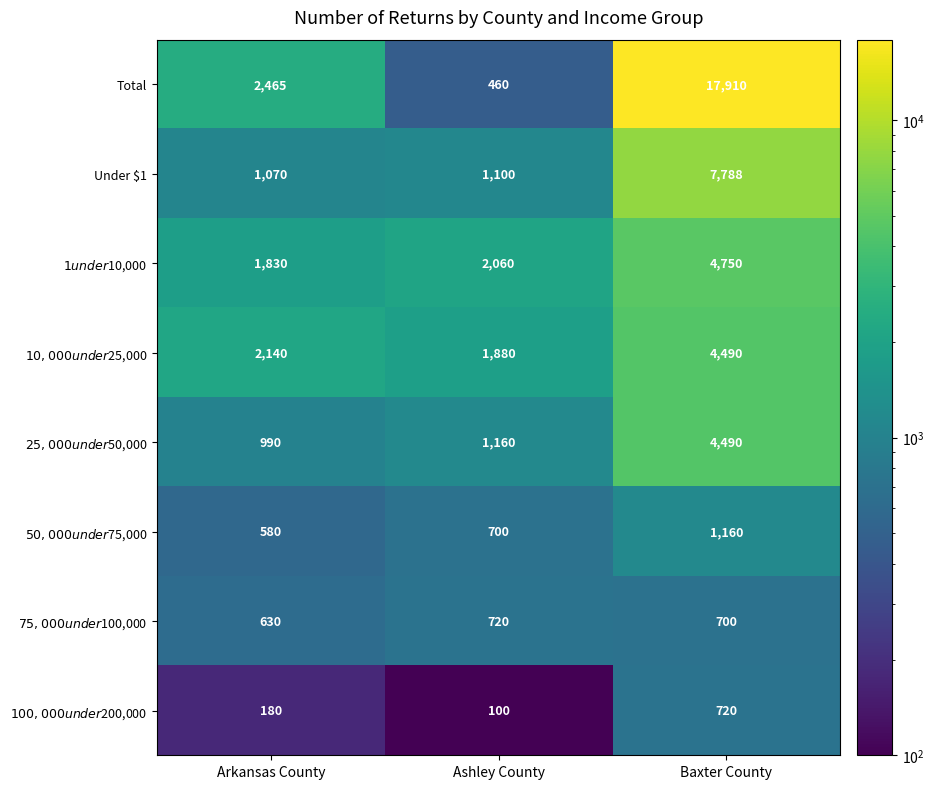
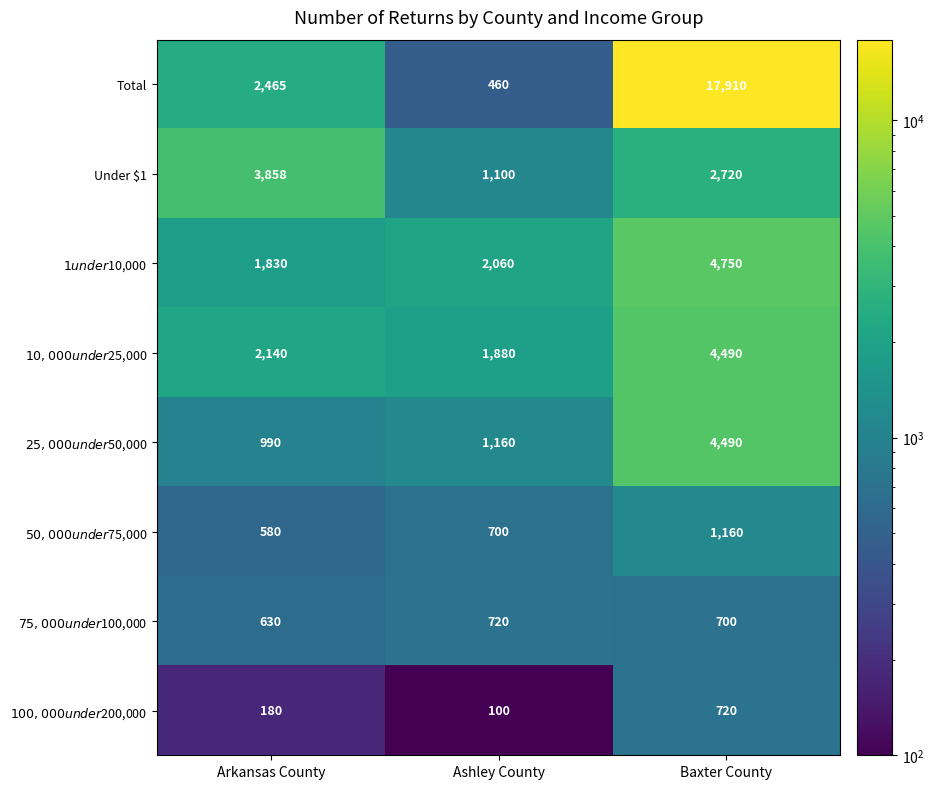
  {
    "Total": {
      "Arkansas County": "2,465",
      "Ashley County": "460",
      "Baxter County": "17,910"
    },
    "Under $1": {
-     "Arkansas County": "1,070",
+     "Arkansas County": "3,858",
      "Ashley County": "1,100",
-     "Baxter County": "7,788"
+     "Baxter County": "2,720"
    }
  }
